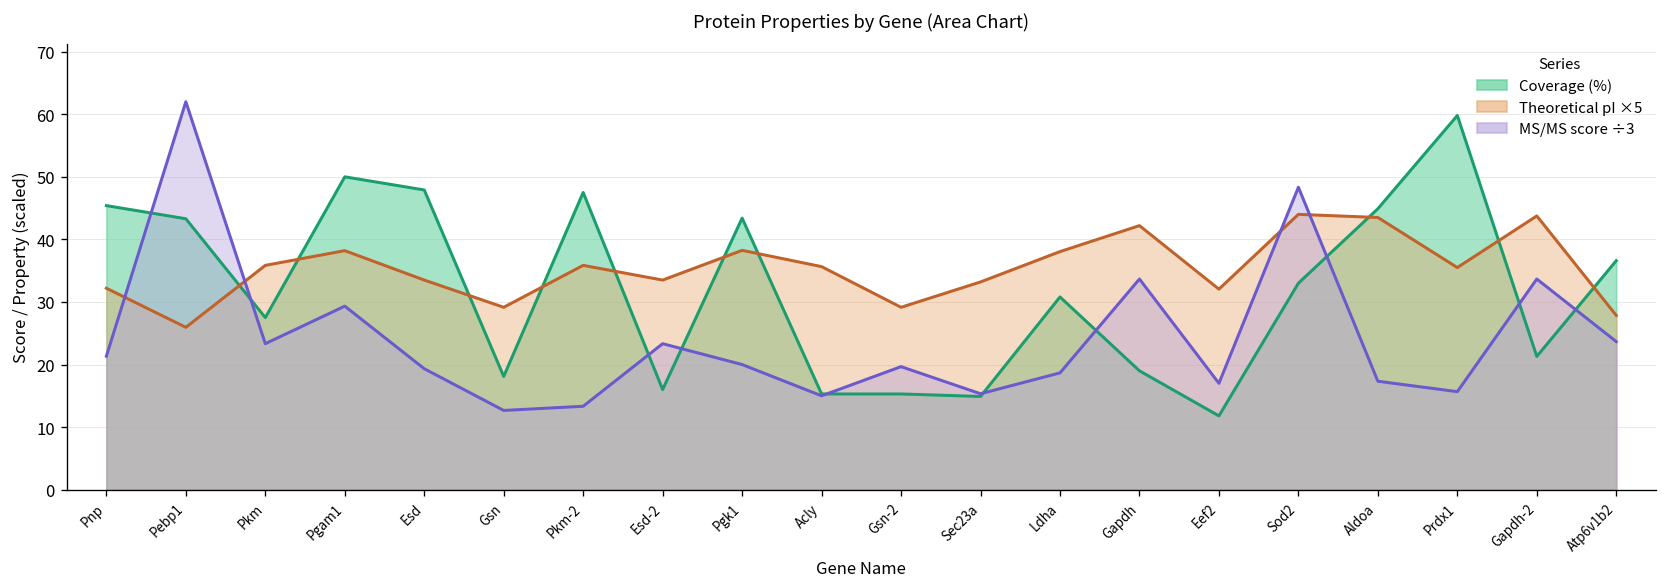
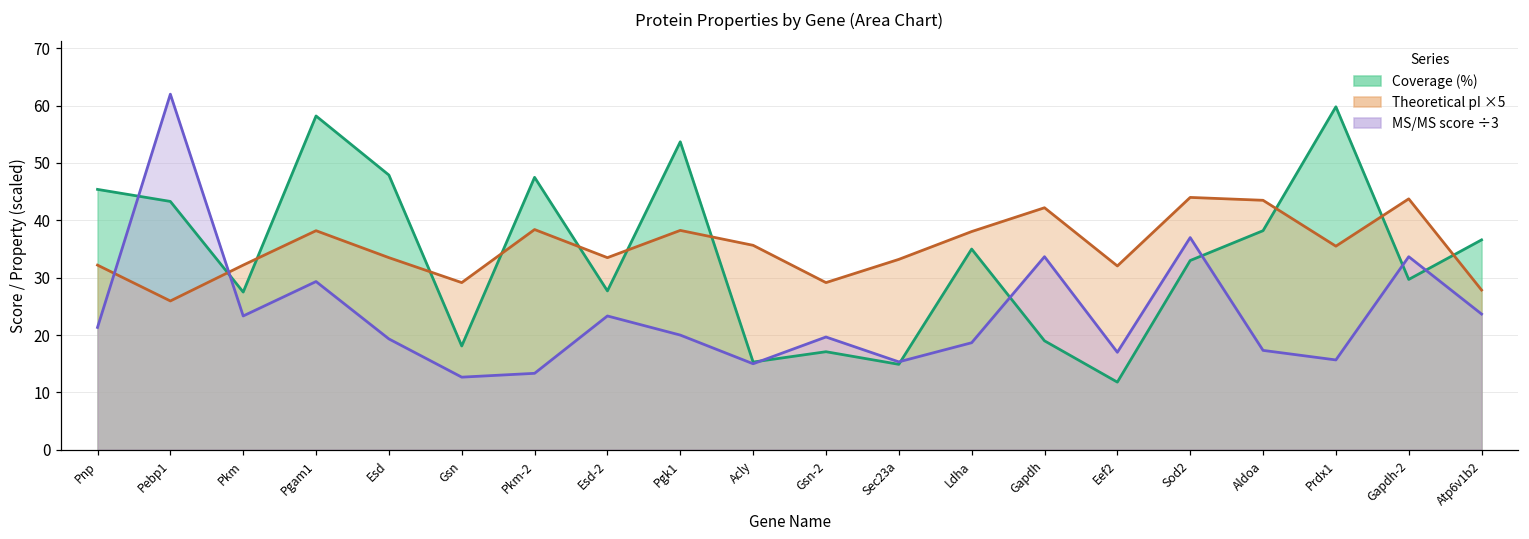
  {
    "Coverage (%)": {
      "Pnp": 45,
      "Pebp1": 43,
      "Pkm": 28,
-     "Pgam1": 50,
+     "Pgam1": 58,
      "Esd": 48,
      "Gsn": 18,
      "Pkm-2": 48,
-     "Esd-2": 16,
-     "Pgk1": 43,
-     "Gsn-2": 15,
-     "Ldha": 31,
+     "Esd-2": 28,
+     "Pgk1": 54,
+     "Gsn-2": 17,
+     "Ldha": 35,
      "Gapdh": 19,
      "Eef2": 12,
      "Sod2": 33,
-     "Aldoa": 45,
+     "Aldoa": 38,
      "Prdx1": 60,
-     "Gapdh-2": 21,
+     "Gapdh-2": 30,
      "Atp6v1b2": 37
    },
    "Theoretical pI ×5": {
      "Pnp": 32,
      "Pebp1": 26,
-     "Pkm": 36,
+     "Pkm": 32,
      "Pgam1": 38,
      "Esd": 34,
      "Gsn": 29,
-     "Pkm-2": 36,
+     "Pkm-2": 38,
      "Esd-2": 34,
      "Pgk1": 38,
      "Acly": 36,
      "Gsn-2": 29,
      "Sec23a": 33,
      "Ldha": 38,
      "Gapdh": 42,
      "Eef2": 32,
      "Sod2": 44,
      "Aldoa": 44,
      "Prdx1": 36,
      "Gapdh-2": 44,
      "Atp6v1b2": 28
    },
    "MS/MS score ÷3": {
      "Pnp": 21,
      "Pebp1": 62,
      "Pkm": 23,
      "Pgam1": 29,
      "Esd": 19,
      "Gsn": 13,
      "Pkm-2": 13,
      "Esd-2": 23,
      "Pgk1": 20,
      "Gsn-2": 20,
      "Ldha": 19,
      "Gapdh": 34,
      "Eef2": 17,
-     "Sod2": 48,
+     "Sod2": 37,
      "Aldoa": 17,
      "Prdx1": 16,
      "Gapdh-2": 34,
      "Atp6v1b2": 24
    }
  }
